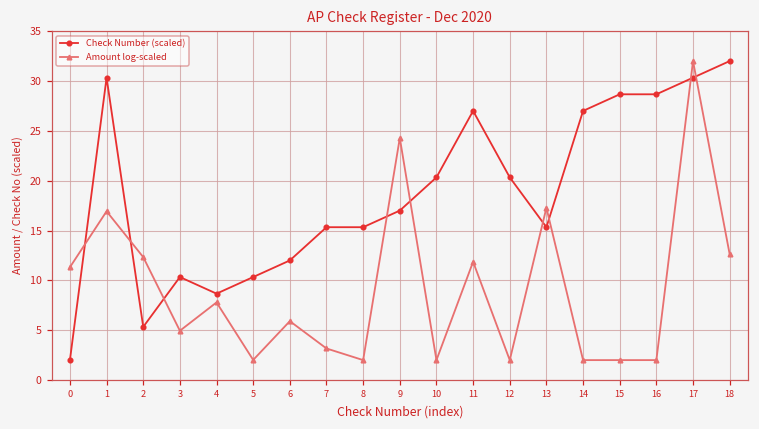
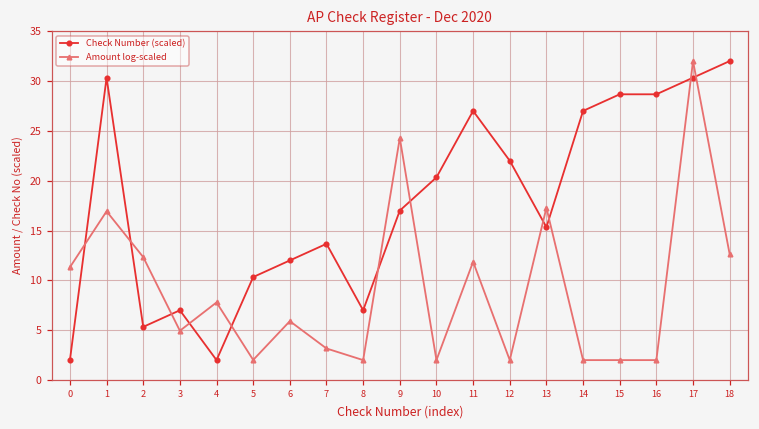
  {
    "Check Number (scaled)": {
      "0": 2,
      "1": 30,
      "2": 5,
-     "3": 10,
-     "4": 9,
+     "3": 7,
+     "4": 2,
      "5": 10,
      "6": 12,
-     "7": 15,
-     "8": 15,
+     "7": 14,
+     "8": 7,
      "9": 17,
      "10": 20,
      "11": 27,
-     "12": 20,
+     "12": 22,
      "13": 15,
      "14": 27,
      "15": 29,
      "16": 29,
      "17": 30,
      "18": 32
    },
    "Amount log-scaled": {
      "0": 11,
      "1": 17,
      "2": 12,
      "3": 5,
      "4": 8,
      "5": 2,
      "6": 6,
      "7": 3,
      "8": 2,
      "9": 24,
      "10": 2,
      "11": 12,
      "12": 2,
      "13": 17,
      "14": 2,
      "15": 2,
      "16": 2,
      "17": 32,
      "18": 13
    }
  }
